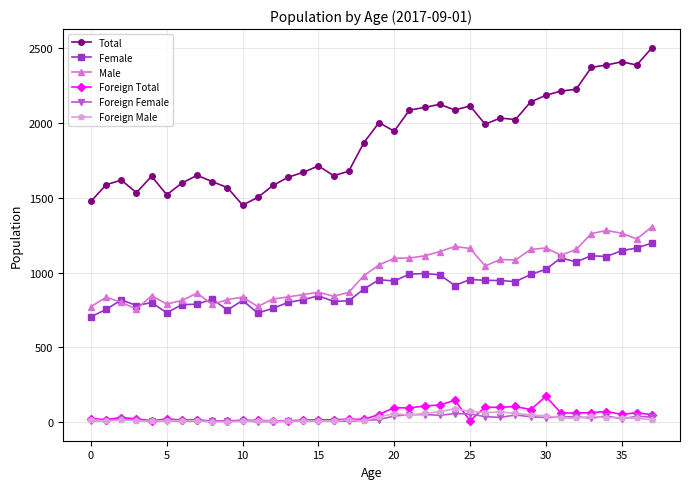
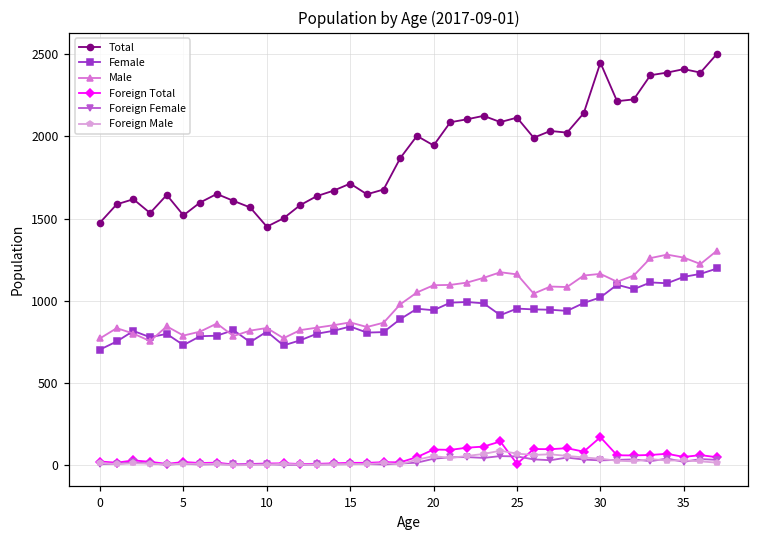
  {
    "Total": {
      "0": 1480,
      "5": 1520,
      "10": 1450,
      "15": 1710,
      "20": 1950,
      "25": 2110,
-     "30": 2190,
+     "30": 2450,
      "35": 2410
    },
    "Foreign Total": {
      "20": 100,
      "25": 10,
      "30": 170,
      "35": 50
    }
  }
